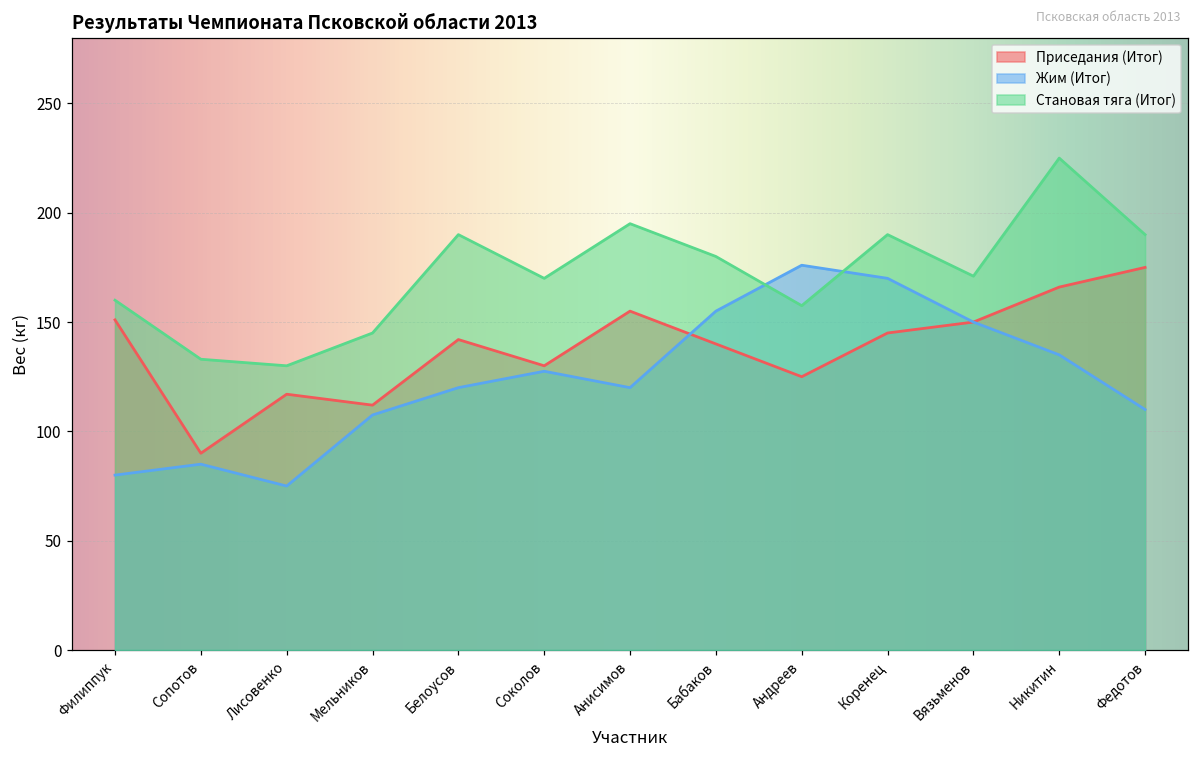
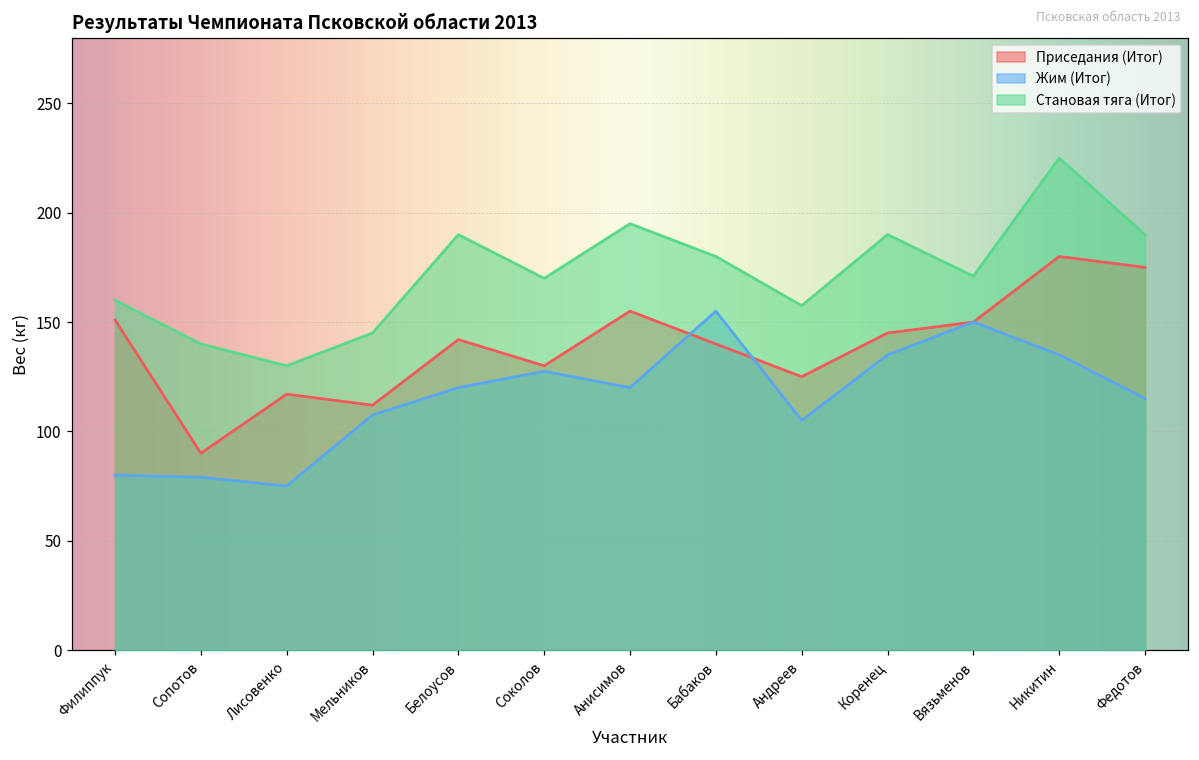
  {
    "Приседания (Итог)": {
      "Филиппук": 151,
      "Сопотов": 90,
      "Лисовенко": 117,
      "Мельников": 112,
      "Белоусов": 142,
      "Соколов": 130,
      "Анисимов": 155,
      "Бабаков": 140,
      "Андреев": 125,
      "Коренец": 145,
-     "Никитин": 166,
+     "Никитин": 180,
      "Федотов": 175
    },
    "Жим (Итог)": {
      "Филиппук": 80,
-     "Сопотов": 85,
+     "Сопотов": 79,
      "Лисовенко": 75,
      "Мельников": 108,
      "Белоусов": 120,
      "Соколов": 128,
      "Анисимов": 120,
      "Бабаков": 155,
-     "Андреев": 176,
-     "Коренец": 170,
+     "Андреев": 105,
+     "Коренец": 135,
      "Никитин": 135,
-     "Федотов": 110
+     "Федотов": 115
    },
    "Становая тяга (Итог)": {
      "Филиппук": 160,
-     "Сопотов": 133,
+     "Сопотов": 140,
      "Лисовенко": 130,
      "Мельников": 145,
      "Белоусов": 190,
      "Соколов": 170,
      "Анисимов": 195,
      "Бабаков": 180,
      "Андреев": 158,
      "Коренец": 190,
      "Вязьменов": 171,
      "Никитин": 225,
      "Федотов": 190
    }
  }
